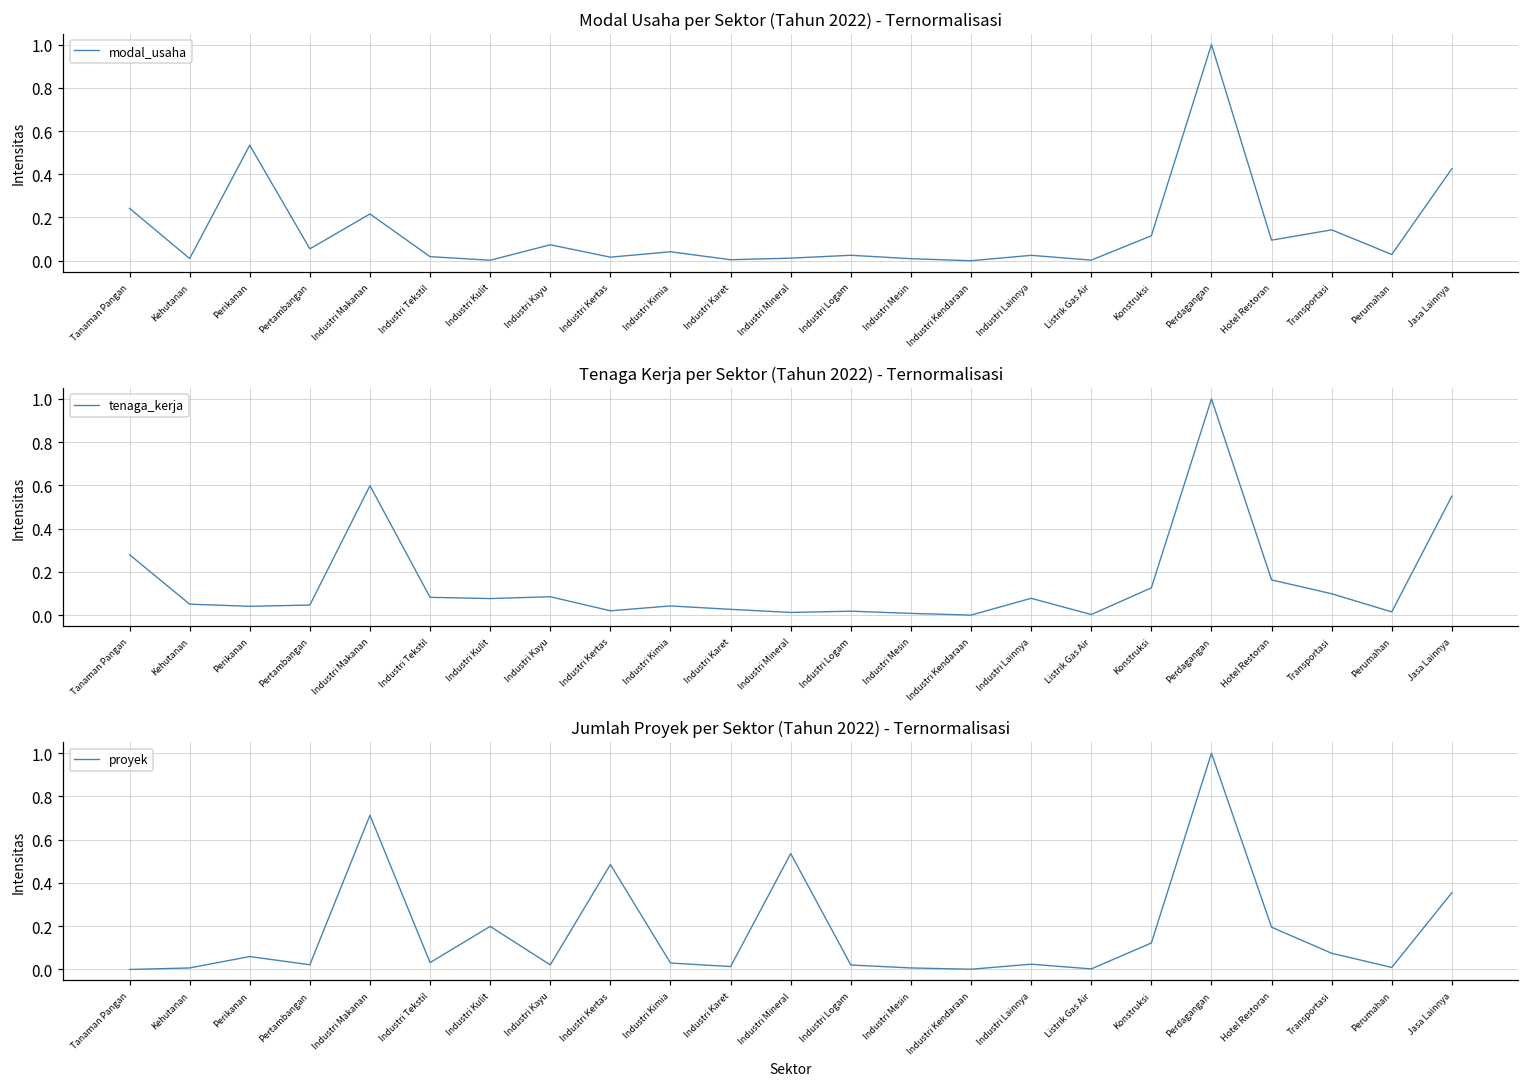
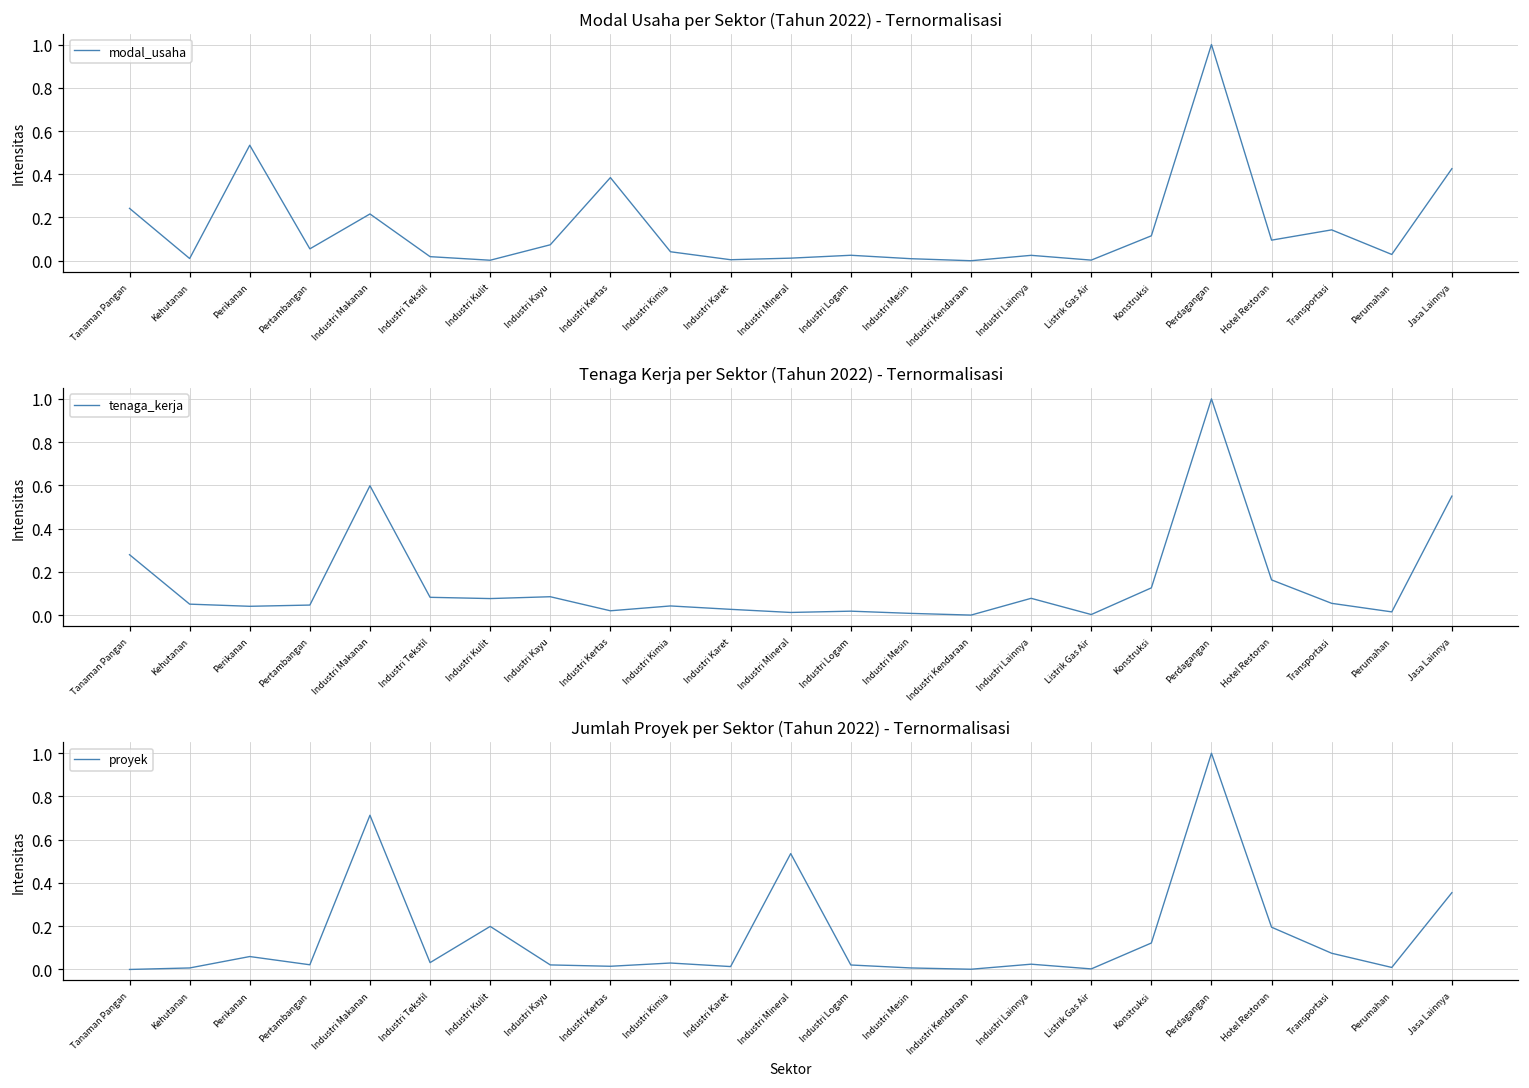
  {
    "Modal Usaha per Sektor (Tahun 2022) - Ternormalisasi": {
      "Tanaman Pangan": 0.24,
      "Kehutanan": 0.01,
      "Perikanan": 0.53,
      "Pertambangan": 0.05,
      "Industri Makanan": 0.22,
      "Industri Tekstil": 0.02,
      "Industri Kulit": 0.00,
      "Industri Kayu": 0.07,
-     "Industri Kertas": 0.02,
+     "Industri Kertas": 0.38,
      "Industri Kimia": 0.04,
      "Industri Karet": 0.00,
      "Industri Mineral": 0.01,
      "Industri Logam": 0.03,
      "Industri Mesin": 0.01,
      "Industri Kendaraan": 0.00,
      "Industri Lainnya": 0.02,
      "Listrik Gas Air": 0.00,
      "Konstruksi": 0.12,
      "Perdagangan": 1.00,
      "Hotel Restoran": 0.10,
      "Transportasi": 0.14,
      "Perumahan": 0.03,
      "Jasa Lainnya": 0.43
    },
    "Tenaga Kerja per Sektor (Tahun 2022) - Ternormalisasi": {
      "Tanaman Pangan": 0.28,
      "Kehutanan": 0.05,
      "Perikanan": 0.04,
      "Pertambangan": 0.05,
      "Industri Makanan": 0.60,
      "Industri Tekstil": 0.08,
      "Industri Kulit": 0.08,
      "Industri Kayu": 0.08,
      "Industri Kertas": 0.02,
      "Industri Kimia": 0.04,
      "Industri Karet": 0.03,
      "Industri Mineral": 0.01,
      "Industri Logam": 0.02,
      "Industri Mesin": 0.01,
      "Industri Kendaraan": 0.00,
      "Industri Lainnya": 0.08,
      "Listrik Gas Air": 0.00,
      "Konstruksi": 0.13,
      "Perdagangan": 1.00,
      "Hotel Restoran": 0.16,
-     "Transportasi": 0.10,
+     "Transportasi": 0.05,
      "Perumahan": 0.01,
      "Jasa Lainnya": 0.55
    },
    "Jumlah Proyek per Sektor (Tahun 2022) - Ternormalisasi": {
      "Tanaman Pangan": 0.00,
      "Kehutanan": 0.01,
      "Perikanan": 0.06,
      "Pertambangan": 0.02,
      "Industri Makanan": 0.71,
      "Industri Tekstil": 0.03,
      "Industri Kulit": 0.20,
      "Industri Kayu": 0.02,
-     "Industri Kertas": 0.49,
+     "Industri Kertas": 0.01,
      "Industri Kimia": 0.03,
      "Industri Karet": 0.01,
      "Industri Mineral": 0.54,
      "Industri Logam": 0.02,
      "Industri Mesin": 0.01,
      "Industri Kendaraan": 0.00,
      "Industri Lainnya": 0.02,
      "Listrik Gas Air": 0.00,
      "Konstruksi": 0.12,
      "Perdagangan": 1.00,
      "Hotel Restoran": 0.20,
      "Transportasi": 0.07,
      "Perumahan": 0.01,
      "Jasa Lainnya": 0.36
    }
  }
